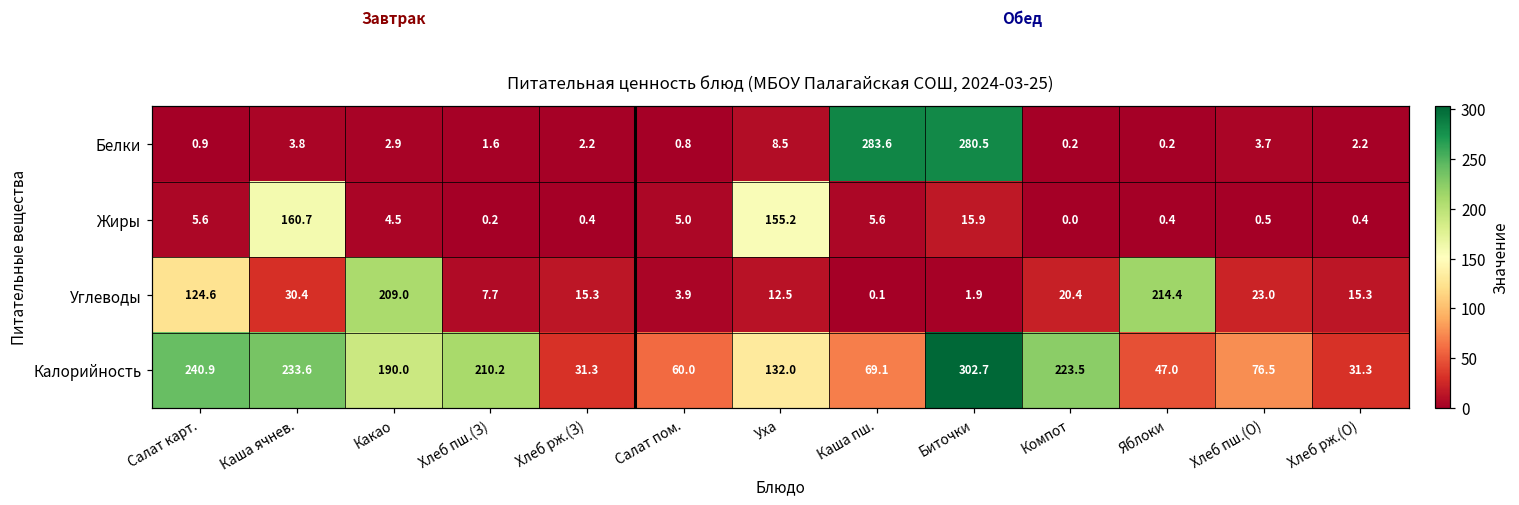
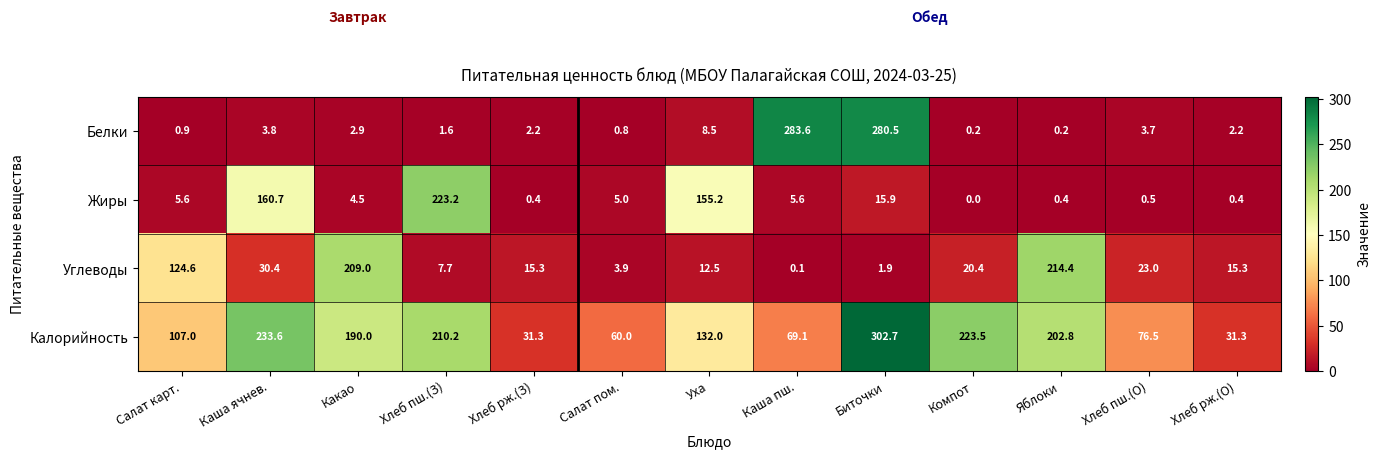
  {
    "Белки": {
      "Салат карт.": 0.9,
      "Каша ячнев.": 3.8,
      "Какао": 2.9,
      "Хлеб пш.(З)": 1.6,
      "Хлеб рж.(З)": 2.2,
      "Салат пом.": 0.8,
      "Уха": 8.5,
      "Каша пш.": 283.6,
      "Биточки": 280.5,
      "Компот": 0.2,
      "Яблоки": 0.2,
      "Хлеб пш.(О)": 3.7,
      "Хлеб рж.(О)": 2.2
    },
    "Жиры": {
      "Салат карт.": 5.6,
      "Каша ячнев.": 160.7,
      "Какао": 4.5,
-     "Хлеб пш.(З)": 0.2,
+     "Хлеб пш.(З)": 223.2,
      "Хлеб рж.(З)": 0.4,
      "Салат пом.": 5.0,
      "Уха": 155.2,
      "Каша пш.": 5.6,
      "Биточки": 15.9,
      "Компот": 0.0,
      "Яблоки": 0.4,
      "Хлеб пш.(О)": 0.5,
      "Хлеб рж.(О)": 0.4
    },
    "Углеводы": {
      "Салат карт.": 124.6,
      "Каша ячнев.": 30.4,
      "Какао": 209.0,
      "Хлеб пш.(З)": 7.7,
      "Хлеб рж.(З)": 15.3,
      "Салат пом.": 3.9,
      "Уха": 12.5,
      "Каша пш.": 0.1,
      "Биточки": 1.9,
      "Компот": 20.4,
      "Яблоки": 214.4,
      "Хлеб пш.(О)": 23.0,
      "Хлеб рж.(О)": 15.3
    },
    "Калорийность": {
-     "Салат карт.": 240.9,
+     "Салат карт.": 107.0,
      "Каша ячнев.": 233.6,
      "Какао": 190.0,
      "Хлеб пш.(З)": 210.2,
      "Хлеб рж.(З)": 31.3,
      "Салат пом.": 60.0,
      "Уха": 132.0,
      "Каша пш.": 69.1,
      "Биточки": 302.7,
      "Компот": 223.5,
-     "Яблоки": 47.0,
+     "Яблоки": 202.8,
      "Хлеб пш.(О)": 76.5,
      "Хлеб рж.(О)": 31.3
    }
  }
